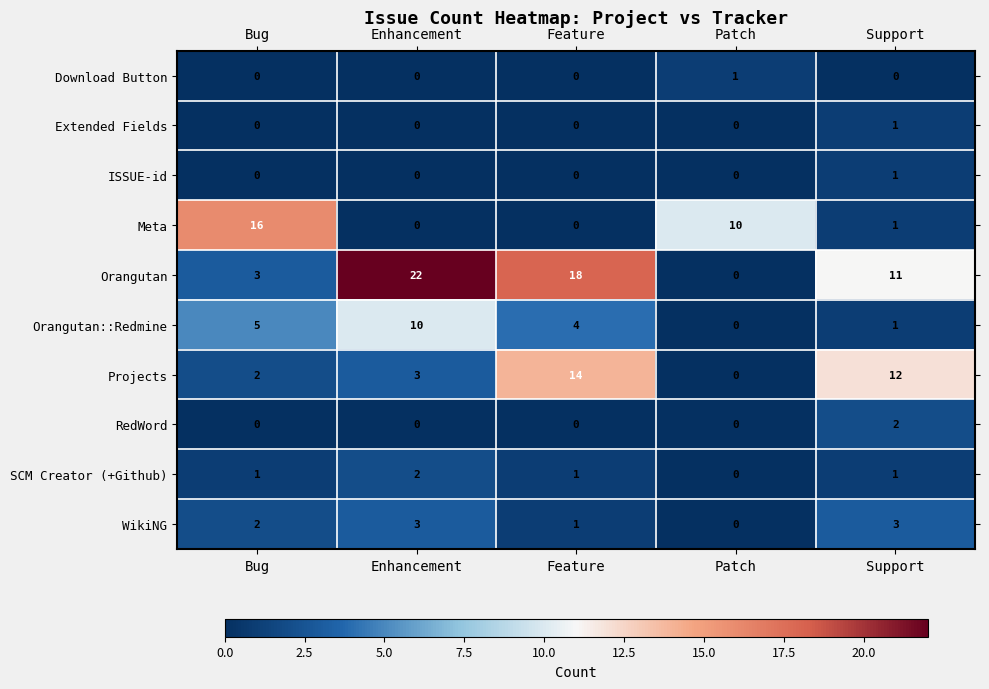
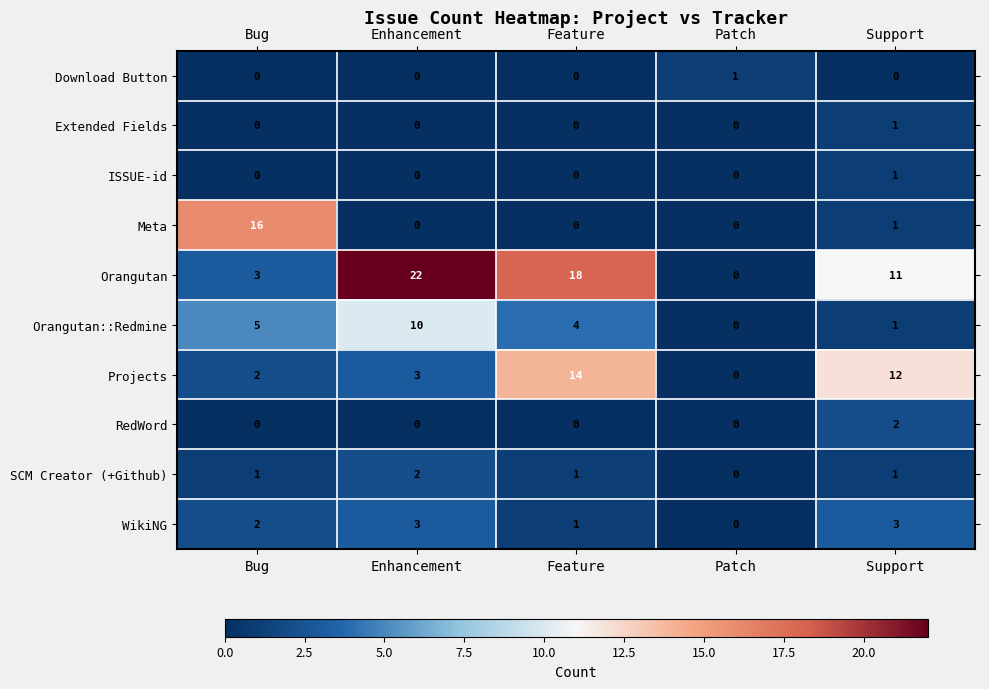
  {
    "Download Button": {
      "Bug": 0,
      "Enhancement": 0,
      "Feature": 0,
      "Patch": 1,
      "Support": 0
    },
    "Extended Fields": {
      "Bug": 0,
      "Enhancement": 0,
      "Feature": 0,
      "Patch": 0,
      "Support": 1
    },
    "ISSUE-id": {
      "Bug": 0,
      "Enhancement": 0,
      "Feature": 0,
      "Patch": 0,
      "Support": 1
    },
    "Meta": {
      "Bug": 16,
      "Enhancement": 0,
      "Feature": 0,
-     "Patch": 10,
+     "Patch": 0,
      "Support": 1
    },
    "Orangutan": {
      "Bug": 3,
      "Enhancement": 22,
      "Feature": 18,
      "Patch": 0,
      "Support": 11
    },
    "Orangutan::Redmine": {
      "Bug": 5,
      "Enhancement": 10,
      "Feature": 4,
      "Patch": 0,
      "Support": 1
    },
    "Projects": {
      "Bug": 2,
      "Enhancement": 3,
      "Feature": 14,
      "Patch": 0,
      "Support": 12
    },
    "RedWord": {
      "Bug": 0,
      "Enhancement": 0,
      "Feature": 0,
      "Patch": 0,
      "Support": 2
    },
    "SCM Creator (+Github)": {
      "Bug": 1,
      "Enhancement": 2,
      "Feature": 1,
      "Patch": 0,
      "Support": 1
    },
    "WikiNG": {
      "Bug": 2,
      "Enhancement": 3,
      "Feature": 1,
      "Patch": 0,
      "Support": 3
    }
  }
